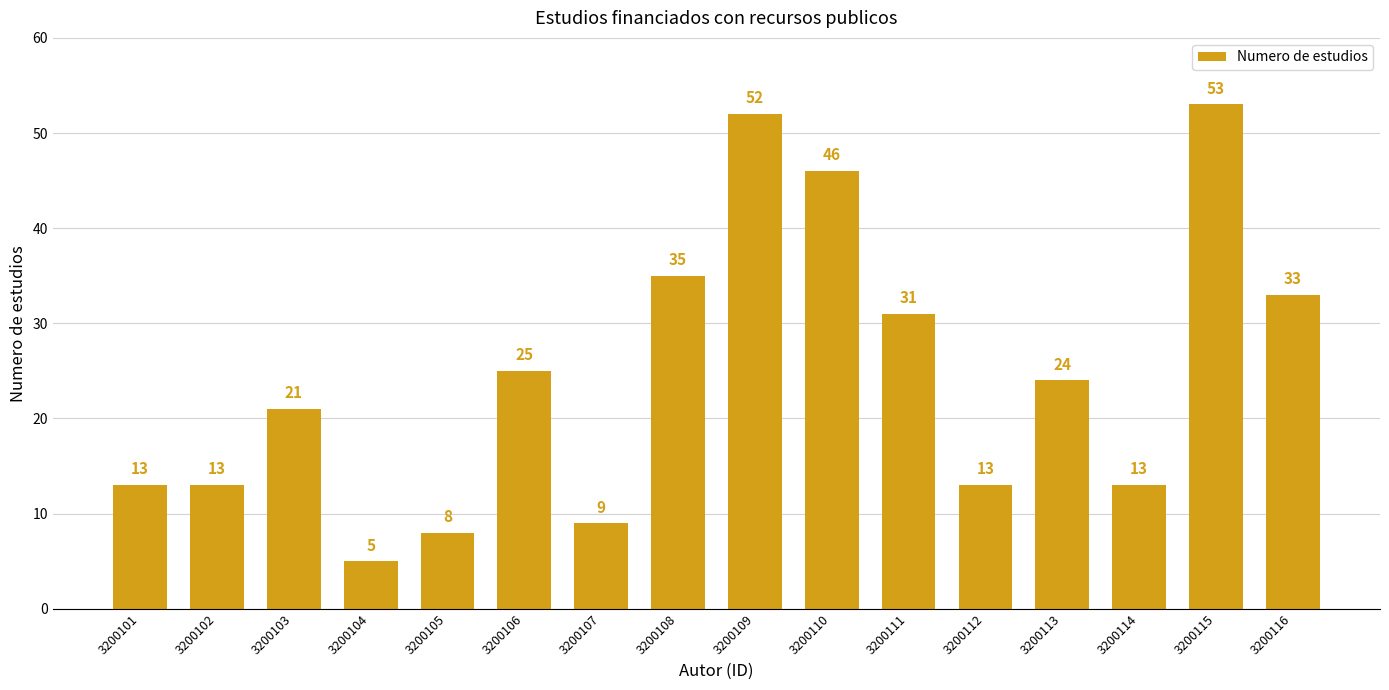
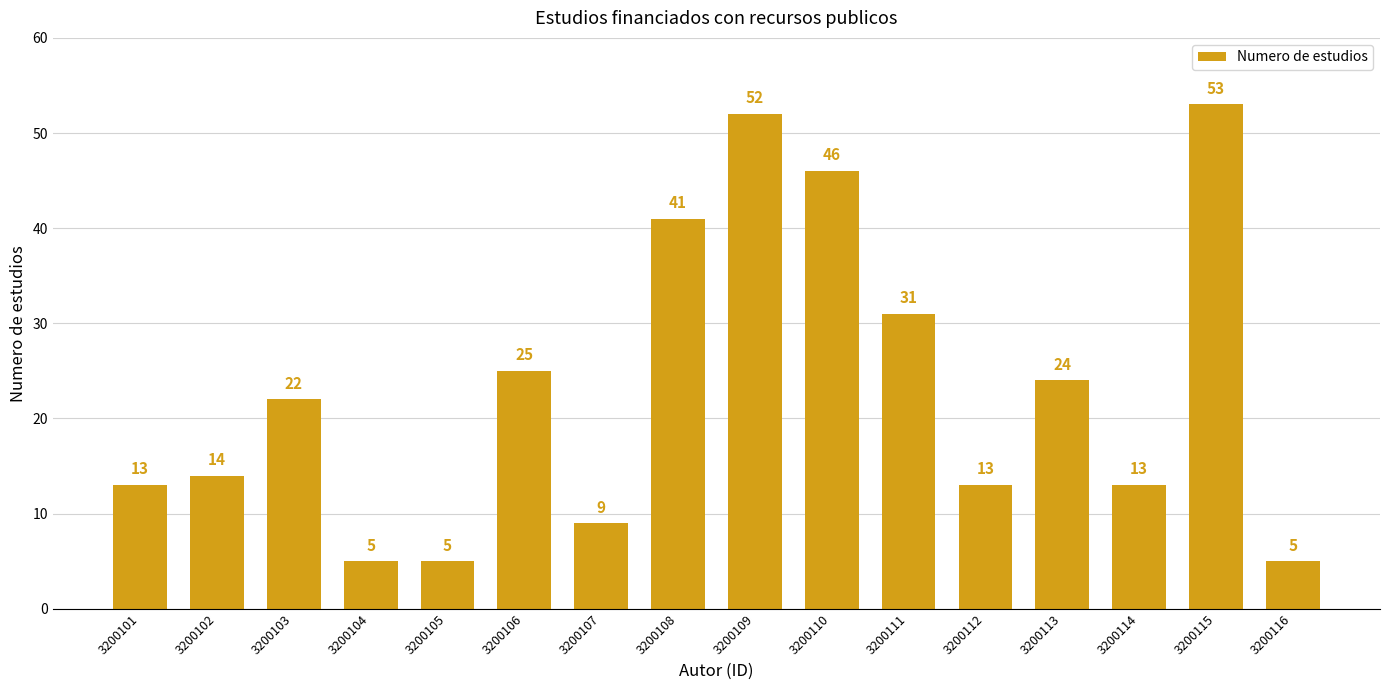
  {
    "3200101": 13,
-   "3200102": 13,
-   "3200103": 21,
+   "3200102": 14,
+   "3200103": 22,
    "3200104": 5,
-   "3200105": 8,
+   "3200105": 5,
    "3200106": 25,
    "3200107": 9,
-   "3200108": 35,
+   "3200108": 41,
    "3200109": 52,
    "3200110": 46,
    "3200111": 31,
    "3200112": 13,
    "3200113": 24,
    "3200114": 13,
    "3200115": 53,
-   "3200116": 33
+   "3200116": 5
  }
